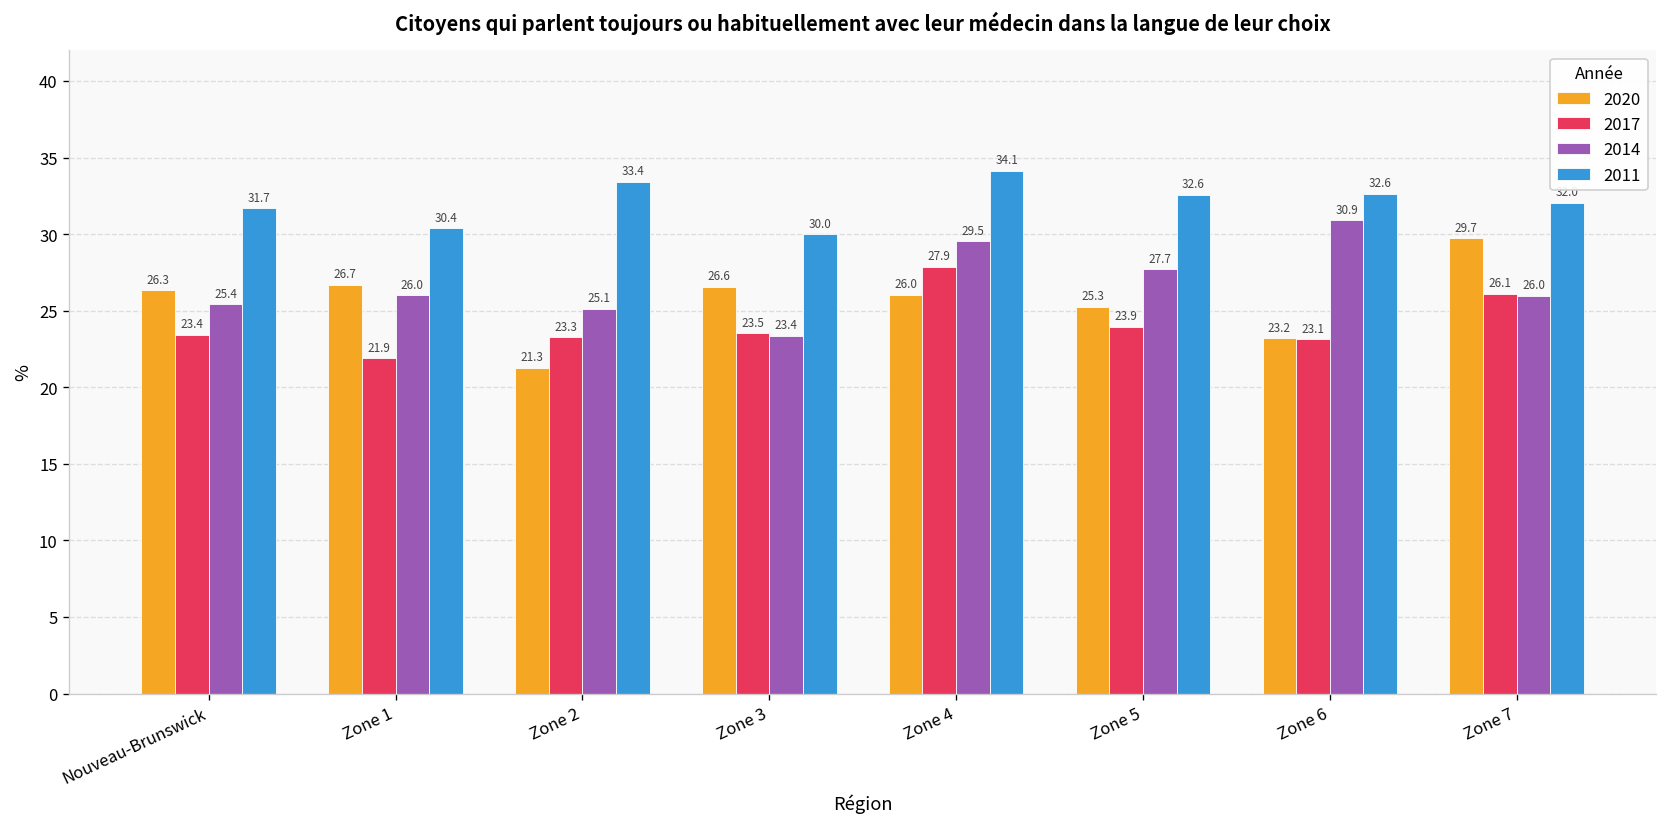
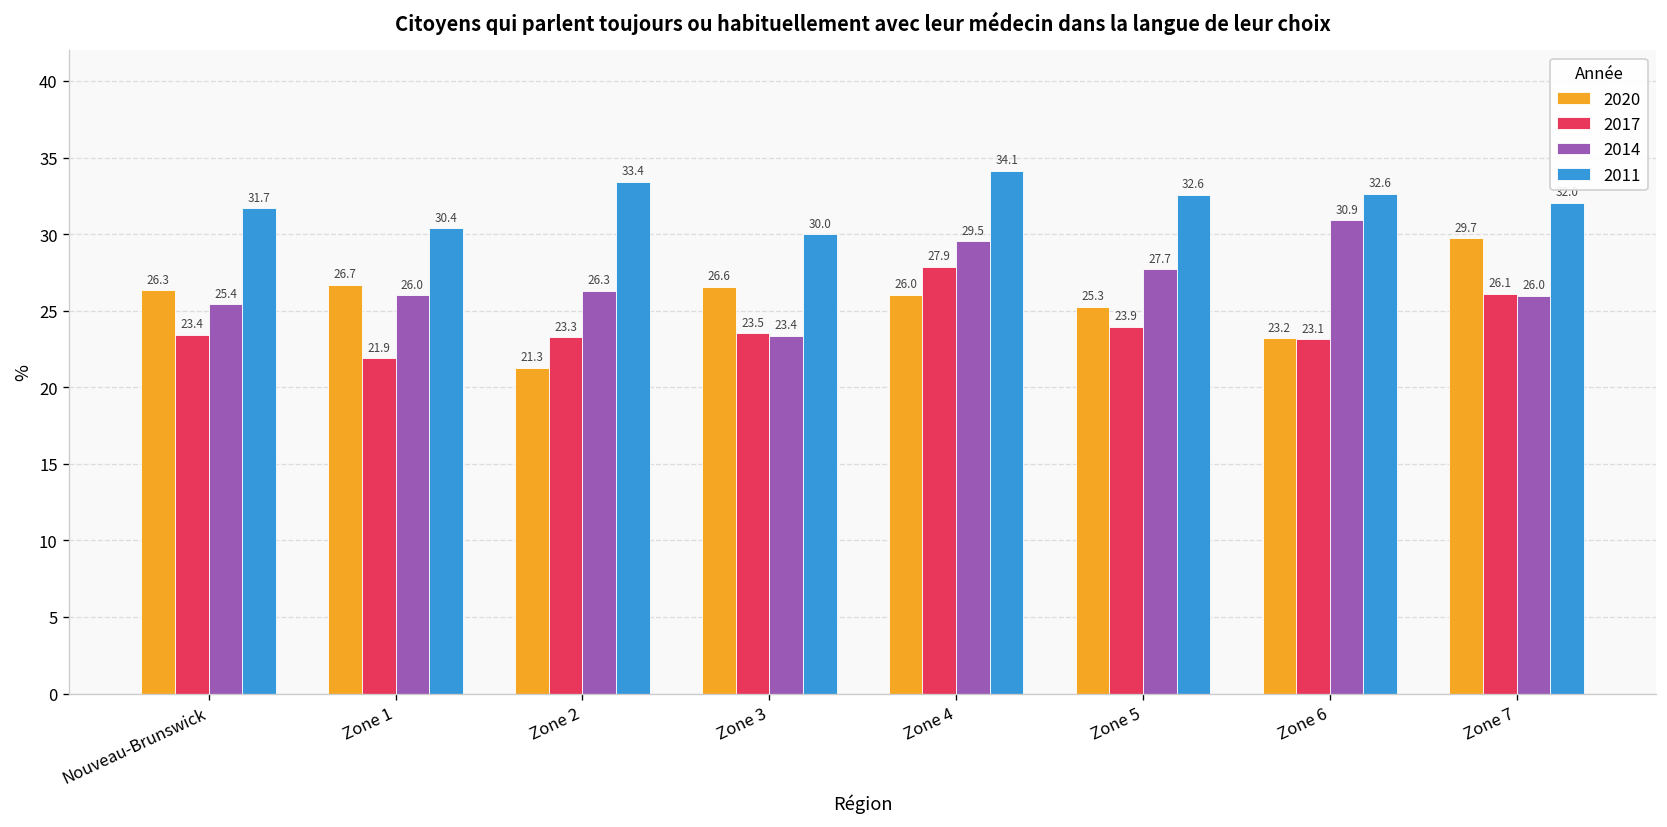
  {
    "2020": {
      "Nouveau-Brunswick": 26.3,
      "Zone 1": 26.7,
      "Zone 2": 21.3,
      "Zone 3": 26.6,
      "Zone 4": 26.0,
      "Zone 5": 25.3,
      "Zone 6": 23.2,
      "Zone 7": 29.7
    },
    "2017": {
      "Nouveau-Brunswick": 23.4,
      "Zone 1": 21.9,
      "Zone 2": 23.3,
      "Zone 3": 23.5,
      "Zone 4": 27.9,
      "Zone 5": 23.9,
      "Zone 6": 23.1,
      "Zone 7": 26.1
    },
    "2014": {
      "Nouveau-Brunswick": 25.4,
      "Zone 1": 26.0,
-     "Zone 2": 25.1,
+     "Zone 2": 26.3,
      "Zone 3": 23.4,
      "Zone 4": 29.5,
      "Zone 5": 27.7,
      "Zone 6": 30.9,
      "Zone 7": 26.0
    },
    "2011": {
      "Nouveau-Brunswick": 31.7,
      "Zone 1": 30.4,
      "Zone 2": 33.4,
      "Zone 3": 30.0,
      "Zone 4": 34.1,
      "Zone 5": 32.6,
      "Zone 6": 32.6
    }
  }
